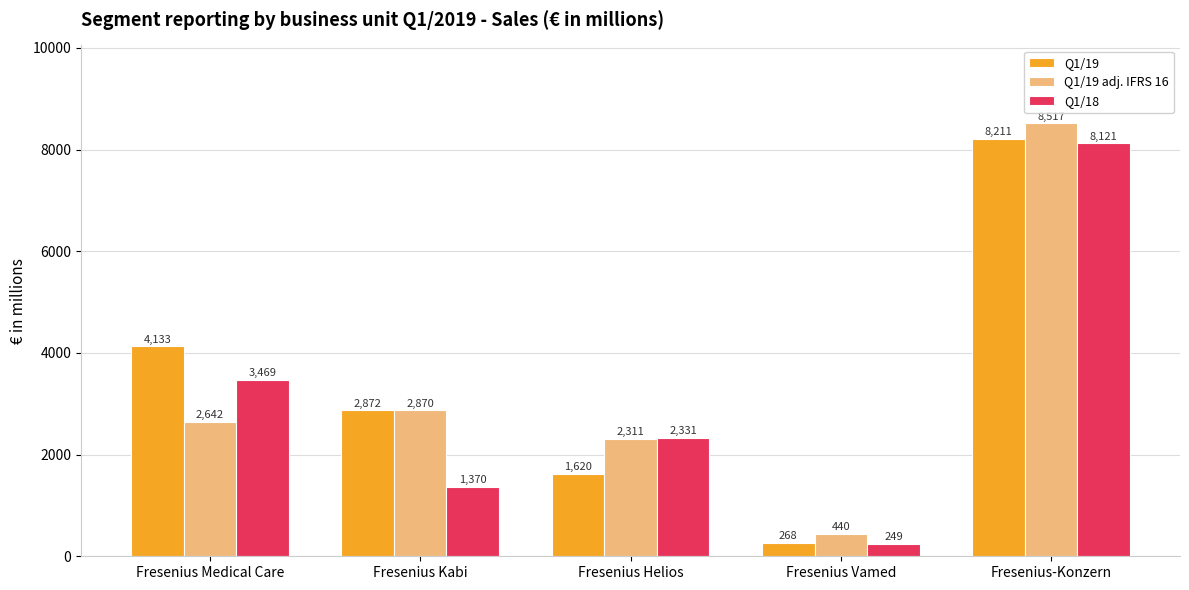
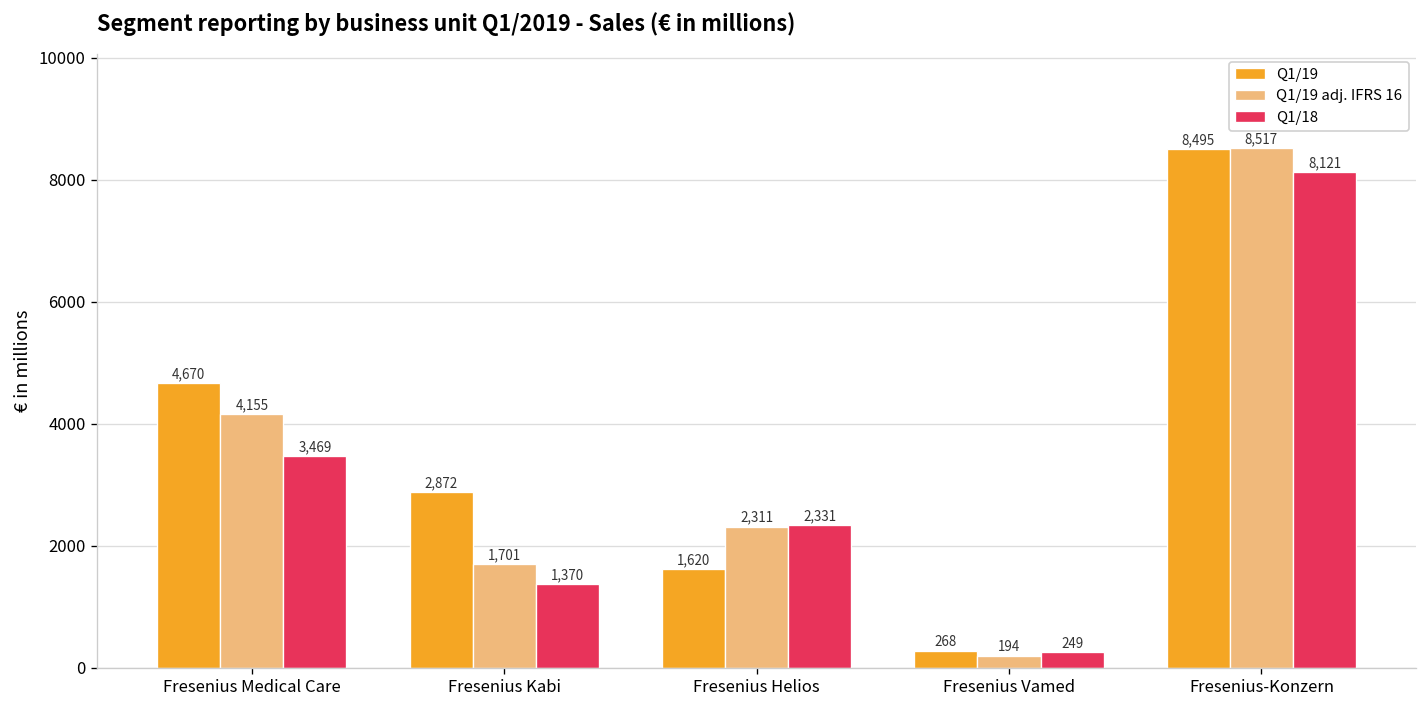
  {
    "Q1/19": {
-     "Fresenius Medical Care": "4,133",
+     "Fresenius Medical Care": "4,670",
      "Fresenius Kabi": "2,872",
      "Fresenius Helios": "1,620",
      "Fresenius Vamed": "268",
-     "Fresenius-Konzern": "8,211"
+     "Fresenius-Konzern": "8,495"
    },
    "Q1/19 adj. IFRS 16": {
-     "Fresenius Medical Care": "2,642",
-     "Fresenius Kabi": "2,870",
+     "Fresenius Medical Care": "4,155",
+     "Fresenius Kabi": "1,701",
      "Fresenius Helios": "2,311",
-     "Fresenius Vamed": "440"
+     "Fresenius Vamed": "194"
    },
    "Q1/18": {
      "Fresenius Medical Care": "3,469",
      "Fresenius Kabi": "1,370",
      "Fresenius Helios": "2,331",
      "Fresenius Vamed": "249",
      "Fresenius-Konzern": "8,121"
    }
  }
